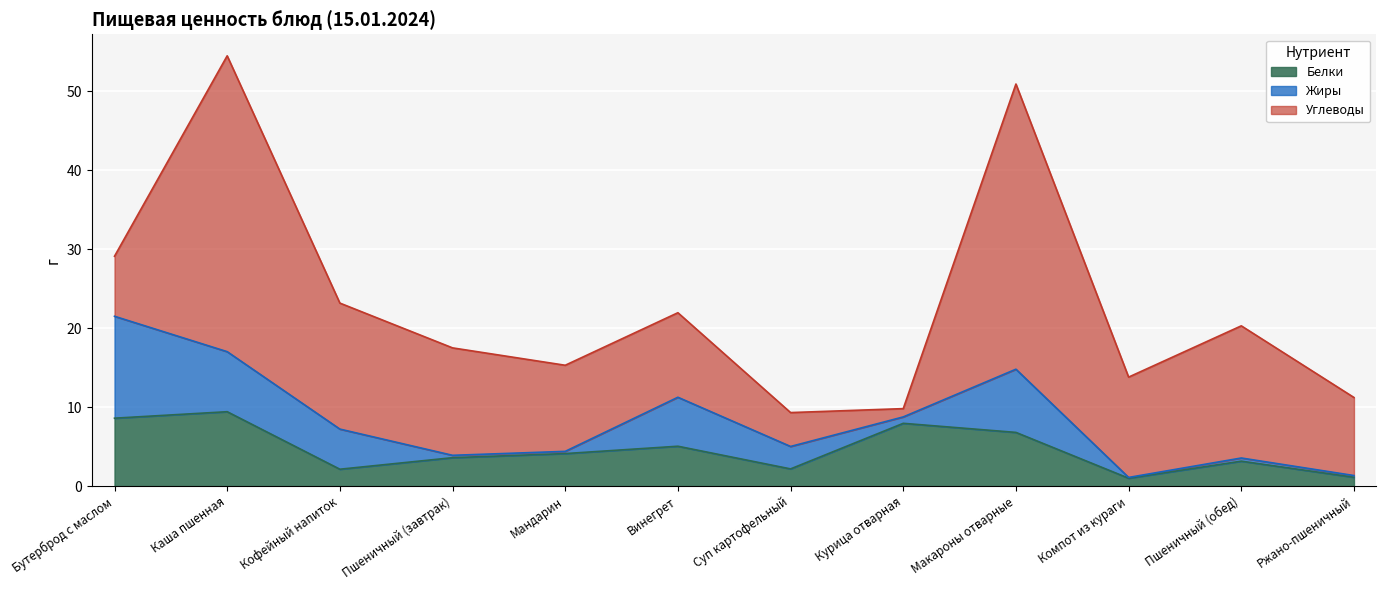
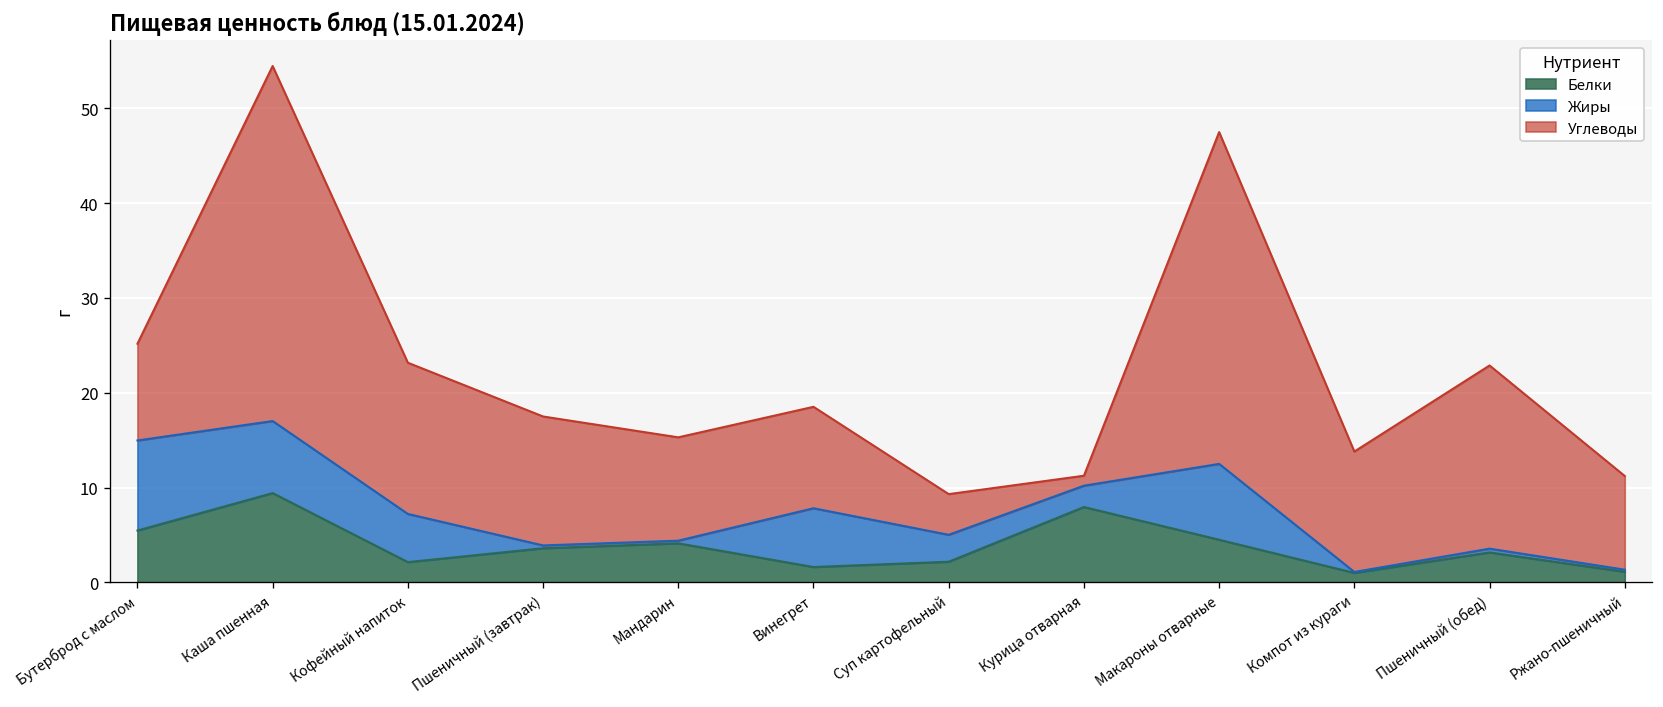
  {
    "Белки": {
-     "Бутерброд с маслом": 9,
+     "Бутерброд с маслом": 5,
      "Каша пшенная": 9,
      "Кофейный напиток": 2,
-     "Винегрет": 5,
+     "Винегрет": 2,
      "Суп картофельный": 2,
      "Курица отварная": 8,
-     "Макароны отварные": 7,
+     "Макароны отварные": 5,
      "Пшеничный (обед)": 3
    },
    "Жиры": {
-     "Бутерброд с маслом": 13,
+     "Бутерброд с маслом": 10,
      "Каша пшенная": 8,
      "Кофейный напиток": 5,
      "Винегрет": 6,
      "Суп картофельный": 3,
-     "Курица отварная": 1,
+     "Курица отварная": 2,
      "Макароны отварные": 8,
      "Пшеничный (обед)": 0
    },
    "Углеводы": {
-     "Бутерброд с маслом": 8,
+     "Бутерброд с маслом": 10,
      "Каша пшенная": 37,
      "Кофейный напиток": 16,
      "Пшеничный (завтрак)": 14,
      "Мандарин": 11,
      "Винегрет": 11,
      "Суп картофельный": 4,
      "Курица отварная": 1,
-     "Макароны отварные": 36,
+     "Макароны отварные": 35,
      "Компот из кураги": 13,
-     "Пшеничный (обед)": 17,
+     "Пшеничный (обед)": 19,
      "Ржано-пшеничный": 10
    }
  }
